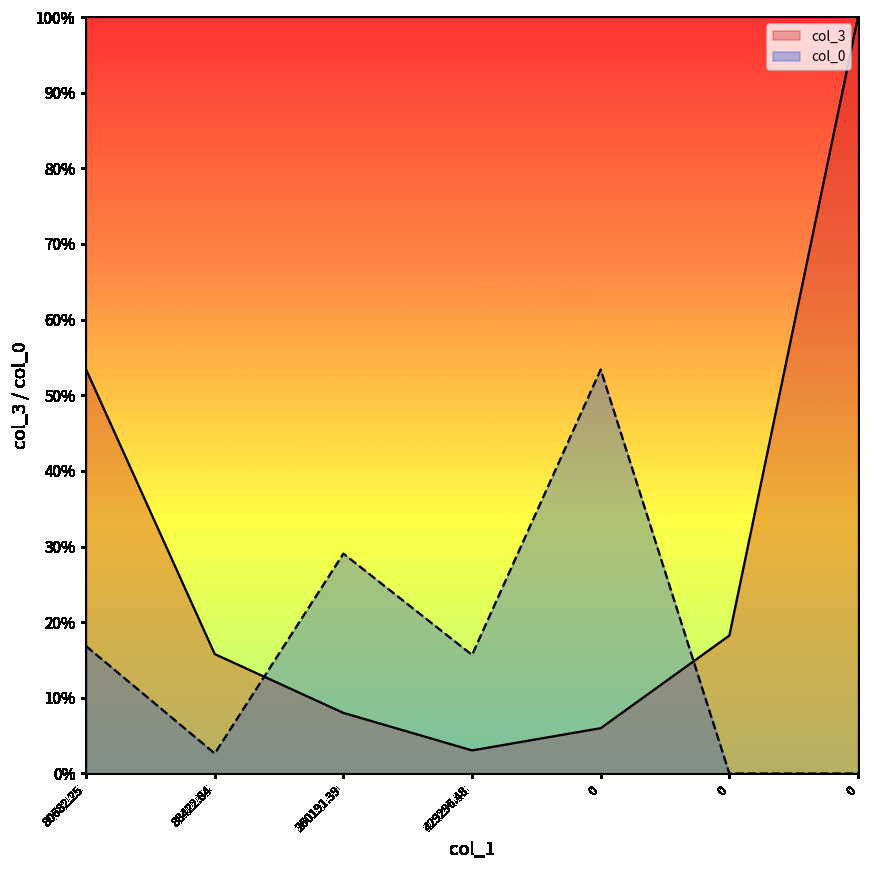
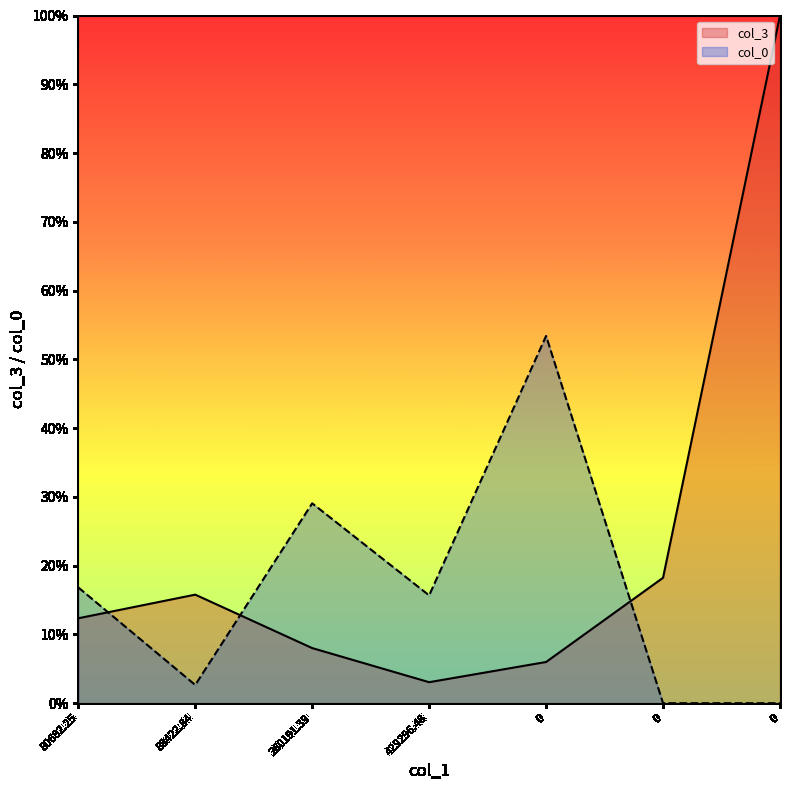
  {
    "col_3": {
-     "80682.25": "53%",
+     "80682.25": "12%",
      "88422.84": "16%",
      "260191.39": "8%",
      "429296.48": "3%"
    },
    "col_0": {
      "80682.25": "17%",
      "88422.84": "3%",
      "260191.39": "29%",
      "429296.48": "16%"
    }
  }
